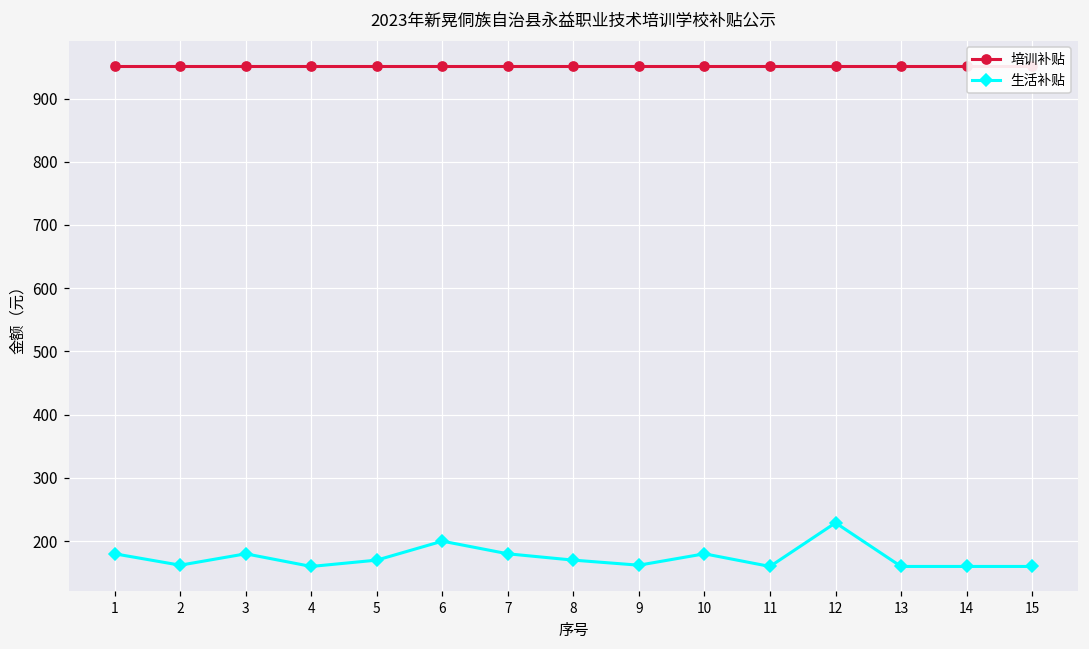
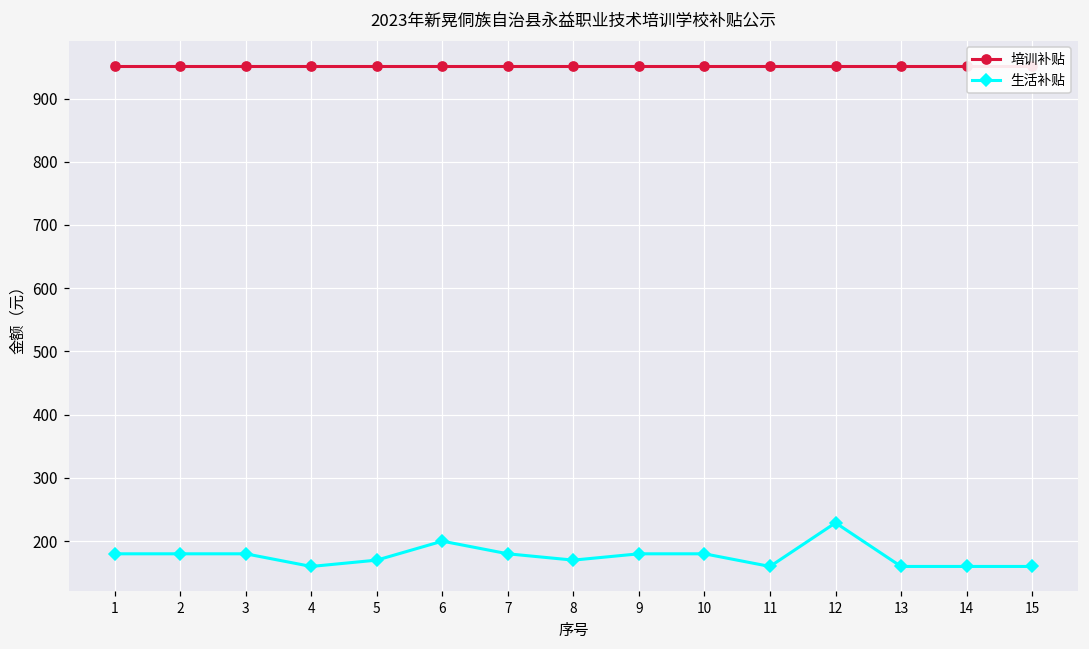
  {
    "培训补贴": {
      "1": 950,
      "2": 950,
      "3": 950,
      "4": 950,
      "5": 950,
      "6": 950,
      "7": 950,
      "8": 950,
      "9": 950,
      "10": 950,
      "11": 950,
      "12": 950,
      "13": 950,
      "14": 950
    },
    "生活补贴": {
      "1": 180,
-     "2": 160,
+     "2": 180,
      "3": 180,
      "4": 160,
      "5": 170,
      "6": 200,
      "7": 180,
      "8": 170,
-     "9": 160,
+     "9": 180,
      "10": 180,
      "11": 160,
      "12": 230,
      "13": 160,
      "14": 160,
      "15": 160
    }
  }
